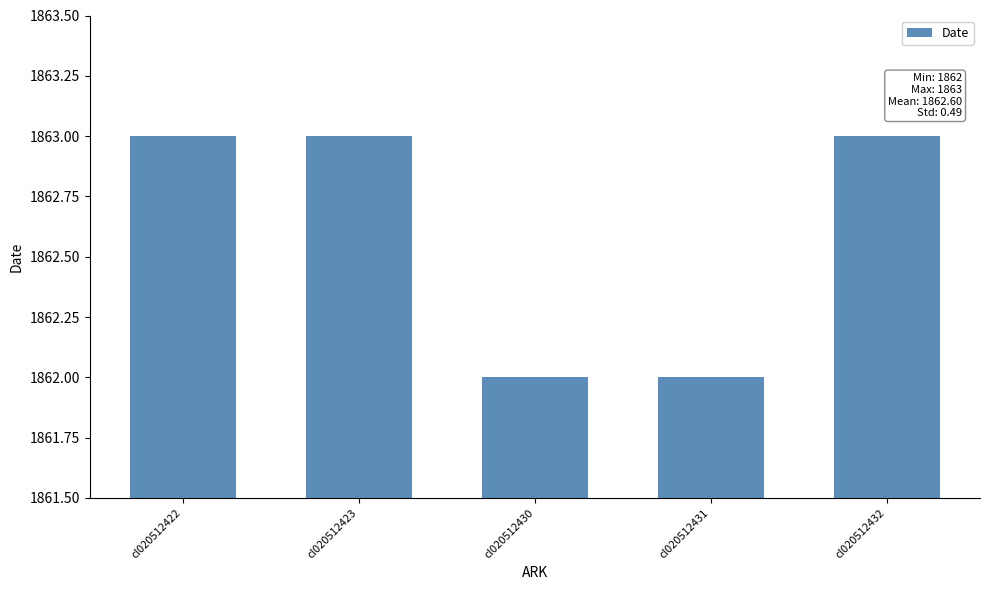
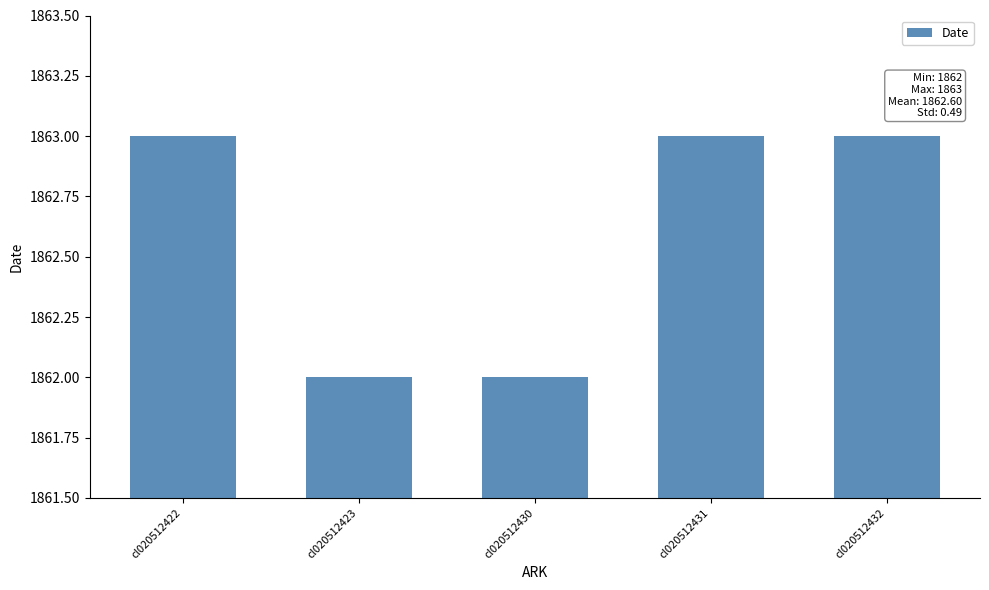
  {
    "cl020512422": 1863,
-   "cl020512423": 1863,
+   "cl020512423": 1862,
    "cl020512430": 1862,
-   "cl020512431": 1862
+   "cl020512431": 1863
  }
